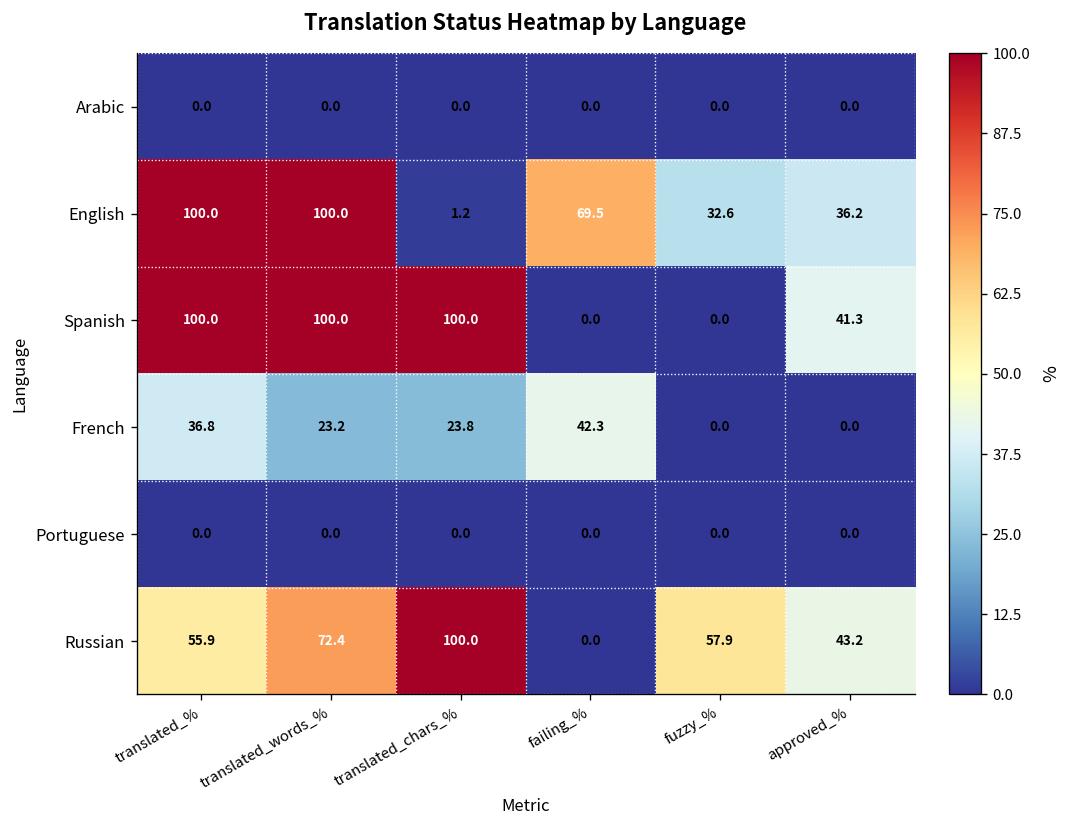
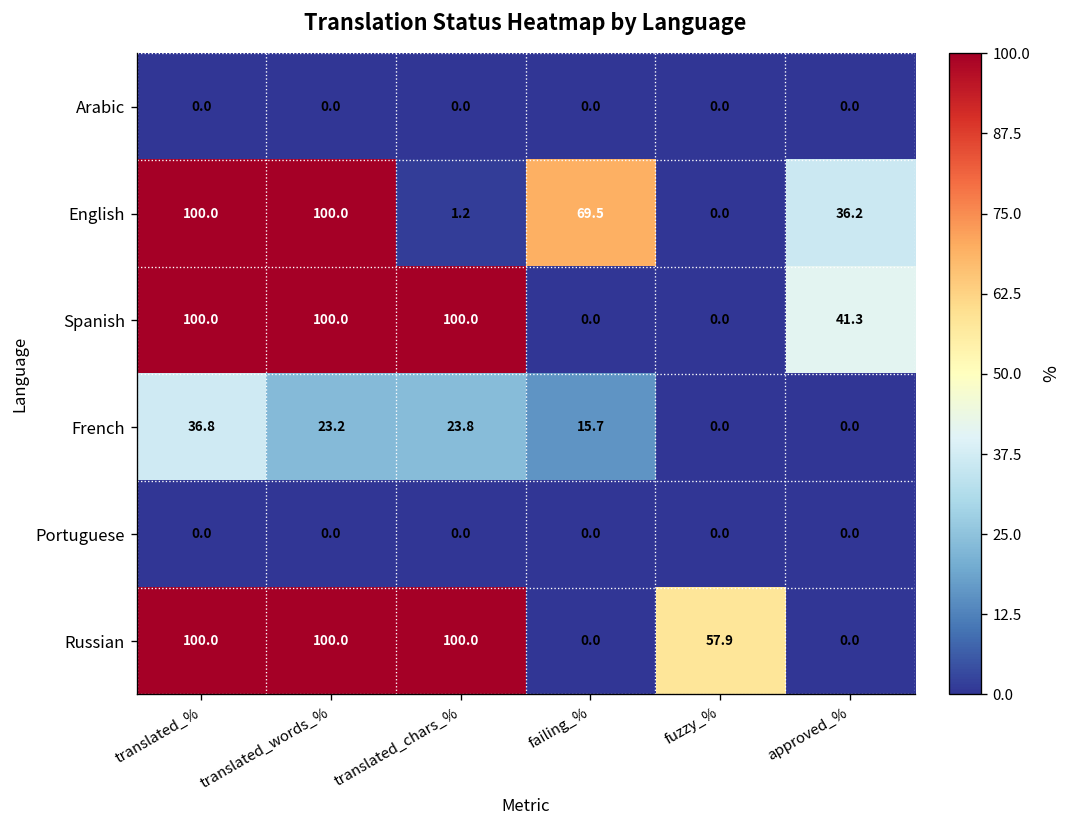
  {
    "Arabic": {
      "translated_%": 0.0,
      "translated_words_%": 0.0,
      "translated_chars_%": 0.0,
      "failing_%": 0.0,
      "fuzzy_%": 0.0,
      "approved_%": 0.0
    },
    "English": {
      "translated_%": 100.0,
      "translated_words_%": 100.0,
      "translated_chars_%": 1.2,
      "failing_%": 69.5,
-     "fuzzy_%": 32.6,
+     "fuzzy_%": 0.0,
      "approved_%": 36.2
    },
    "Spanish": {
      "translated_%": 100.0,
      "translated_words_%": 100.0,
      "translated_chars_%": 100.0,
      "failing_%": 0.0,
      "fuzzy_%": 0.0,
      "approved_%": 41.3
    },
    "French": {
      "translated_%": 36.8,
      "translated_words_%": 23.2,
      "translated_chars_%": 23.8,
-     "failing_%": 42.3,
+     "failing_%": 15.7,
      "fuzzy_%": 0.0,
      "approved_%": 0.0
    },
    "Portuguese": {
      "translated_%": 0.0,
      "translated_words_%": 0.0,
      "translated_chars_%": 0.0,
      "failing_%": 0.0,
      "fuzzy_%": 0.0,
      "approved_%": 0.0
    },
    "Russian": {
-     "translated_%": 55.9,
-     "translated_words_%": 72.4,
+     "translated_%": 100.0,
+     "translated_words_%": 100.0,
      "translated_chars_%": 100.0,
      "failing_%": 0.0,
      "fuzzy_%": 57.9,
-     "approved_%": 43.2
+     "approved_%": 0.0
    }
  }
